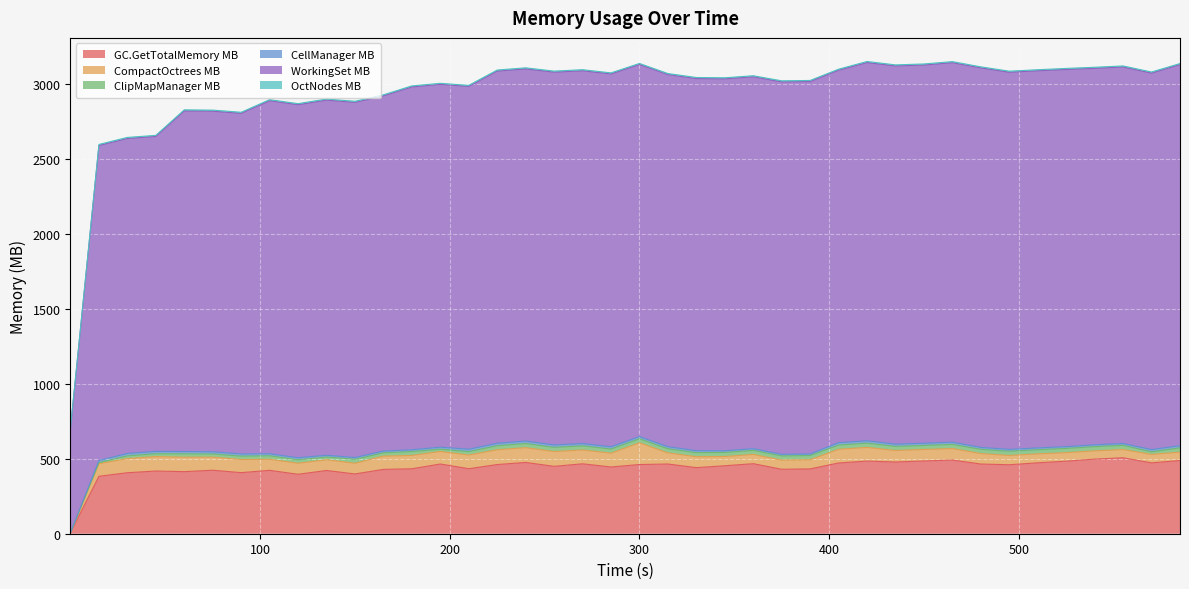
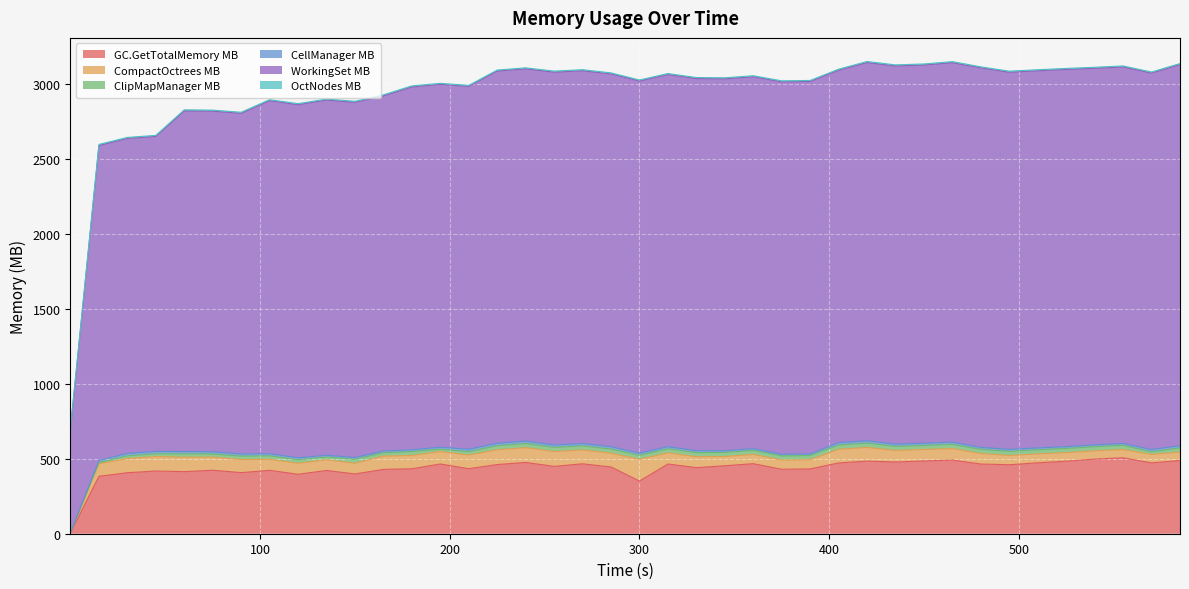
  {
    "GC.GetTotalMemory MB": {
-     "300": 460
+     "300": 350
    },
    "CompactOctrees MB": {
      "300": 140
    }
  }
